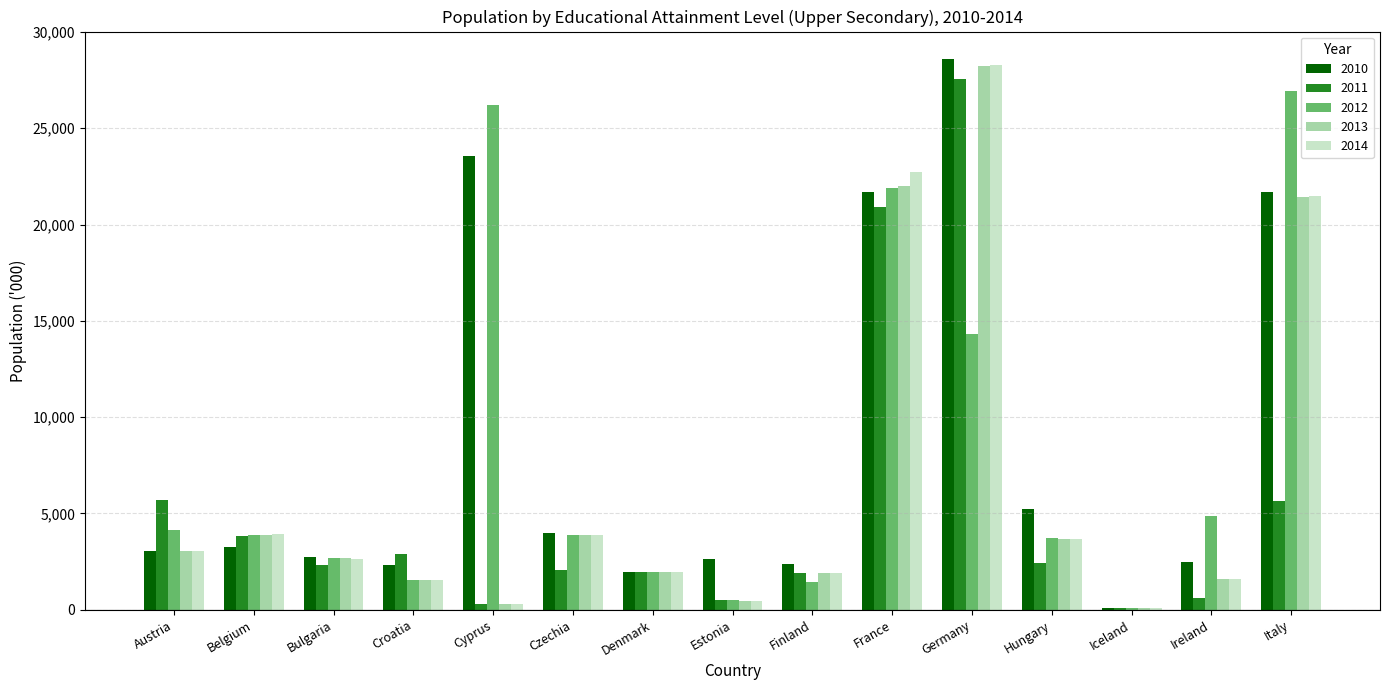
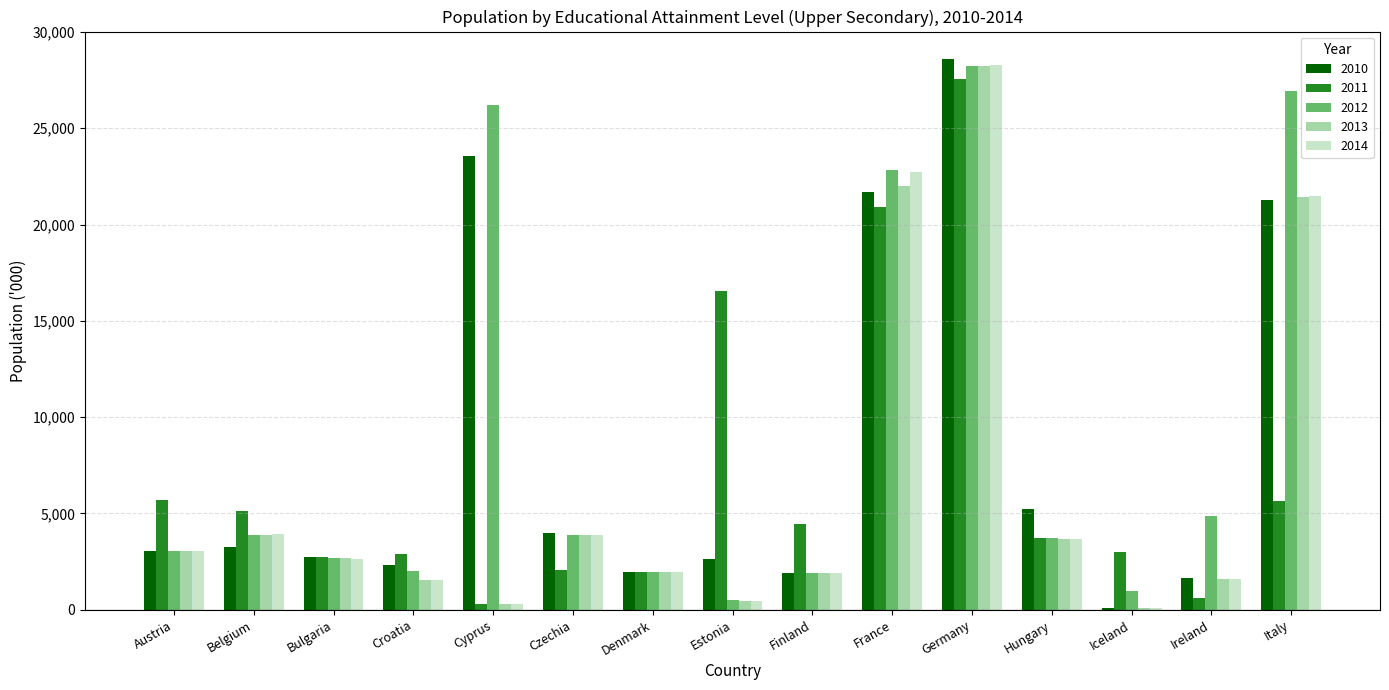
  {
    "2010": {
      "Austria": "3,000",
      "Belgium": "3,300",
      "Bulgaria": "2,800",
      "Croatia": "2,300",
      "Cyprus": "23,600",
      "Czechia": "4,000",
      "Denmark": "2,000",
      "Estonia": "2,600",
-     "Finland": "2,400",
+     "Finland": "1,900",
      "France": "21,700",
      "Germany": "28,600",
      "Hungary": "5,200",
-     "Ireland": "2,500",
-     "Italy": "21,700"
+     "Ireland": "1,600",
+     "Italy": "21,300"
    },
    "2011": {
      "Austria": "5,700",
-     "Belgium": "3,900",
-     "Bulgaria": "2,300",
+     "Belgium": "5,100",
+     "Bulgaria": "2,700",
      "Croatia": "2,900",
      "Cyprus": "300",
      "Czechia": "2,100",
      "Denmark": "2,000",
-     "Estonia": "500",
-     "Finland": "1,900",
+     "Estonia": "16,500",
+     "Finland": "4,500",
      "France": "20,900",
      "Germany": "27,600",
-     "Hungary": "2,400",
-     "Iceland": "100",
+     "Hungary": "3,700",
+     "Iceland": "3,000",
      "Ireland": "600",
      "Italy": "5,700"
    },
    "2012": {
-     "Austria": "4,100",
+     "Austria": "3,000",
      "Belgium": "3,900",
      "Bulgaria": "2,700",
-     "Croatia": "1,500",
+     "Croatia": "2,000",
      "Cyprus": "26,200",
      "Czechia": "3,900",
      "Denmark": "2,000",
      "Estonia": "500",
-     "Finland": "1,500",
-     "France": "21,900",
-     "Germany": "14,300",
+     "Finland": "1,900",
+     "France": "22,800",
+     "Germany": "28,200",
      "Hungary": "3,700",
-     "Iceland": "100",
+     "Iceland": "1,000",
      "Ireland": "4,900",
      "Italy": "26,900"
    }
  }
